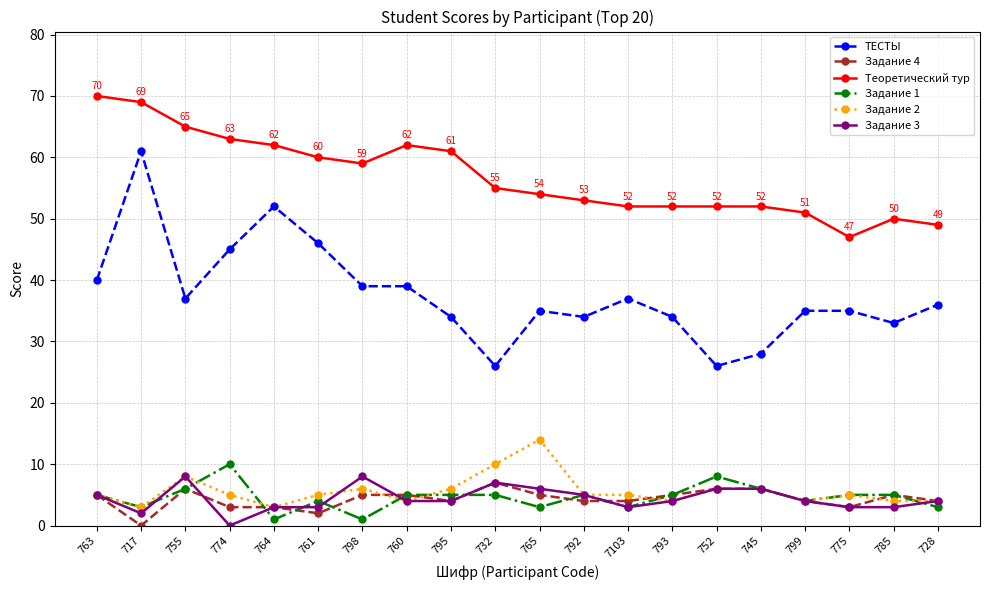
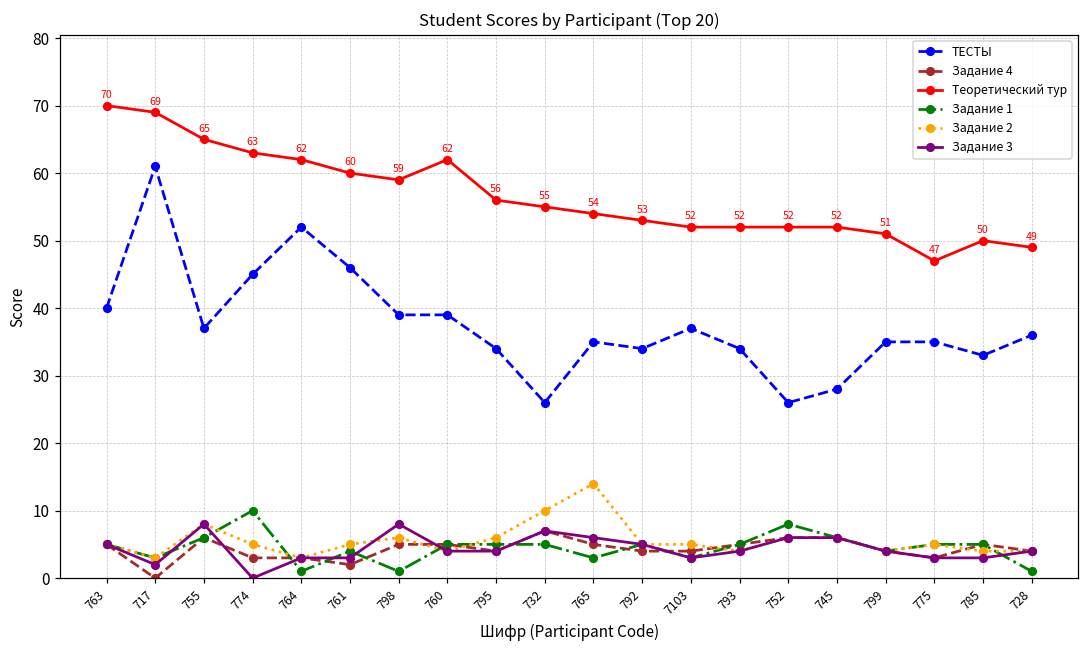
  {
    "ТЕСТЫ": {
      "763": 40,
      "717": 61,
      "755": 37,
      "774": 45,
      "764": 52,
      "761": 46,
      "798": 39,
      "760": 39,
      "795": 34,
      "732": 26,
      "765": 35,
      "792": 34,
      "7103": 37,
      "793": 34,
      "752": 26,
      "745": 28,
      "799": 35,
      "775": 35,
      "785": 33,
      "728": 36
    },
    "Задание 4": {
      "717": 0,
      "774": 3,
      "761": 2,
      "798": 5,
      "765": 5,
      "792": 4,
      "7103": 4
    },
    "Теоретический тур": {
      "763": 70,
      "717": 69,
      "755": 65,
      "774": 63,
      "764": 62,
      "761": 60,
      "798": 59,
      "760": 62,
-     "795": 61,
+     "795": 56,
      "732": 55,
      "765": 54,
      "792": 53,
      "7103": 52,
      "793": 52,
      "752": 52,
      "745": 52,
      "799": 51,
      "775": 47,
      "785": 50,
      "728": 49
    },
    "Задание 1": {
      "774": 10,
      "764": 1,
      "761": 4,
      "798": 1,
      "795": 5,
      "732": 5,
      "765": 3,
      "752": 8,
-     "728": 3
+     "728": 1
    },
    "Задание 2": {
      "774": 5,
      "761": 5,
      "798": 6,
      "795": 6,
      "732": 10,
      "765": 14,
      "7103": 5,
      "785": 4
    },
    "Задание 3": {
      "717": 2,
      "774": 0,
      "761": 3,
      "798": 8,
      "765": 6,
      "785": 3
    }
  }
